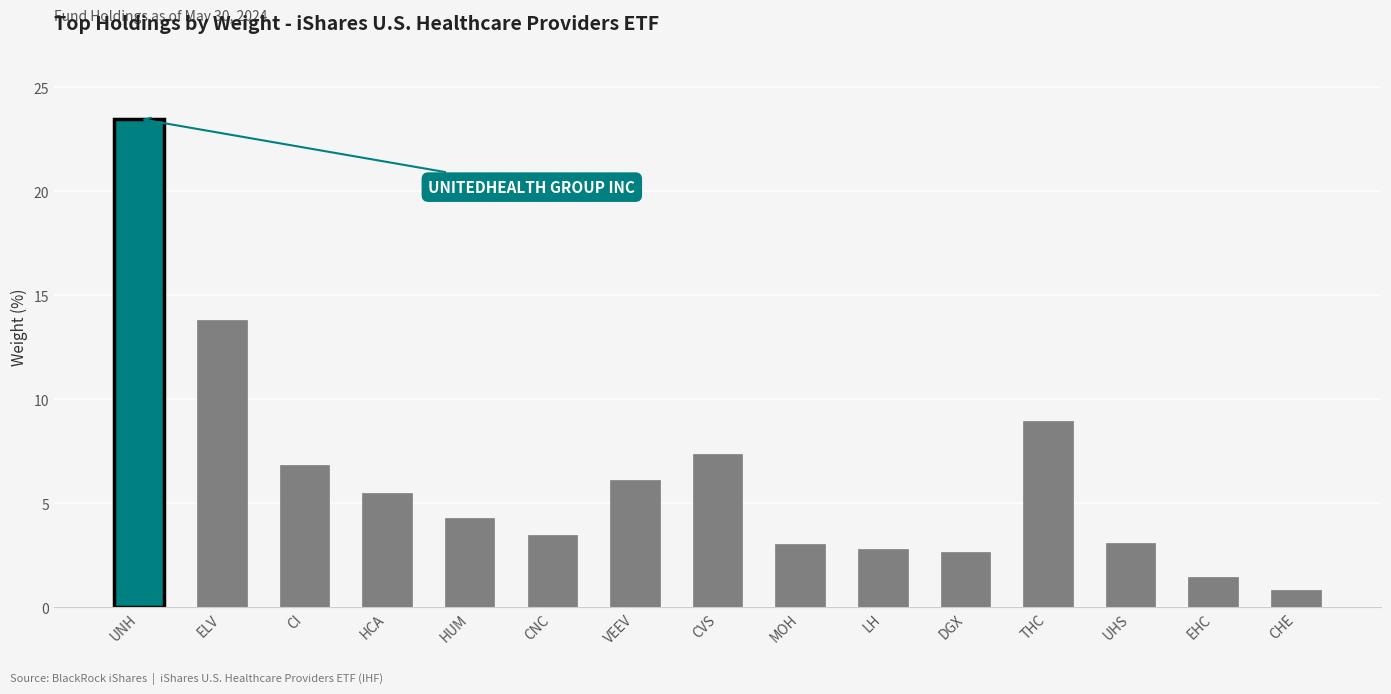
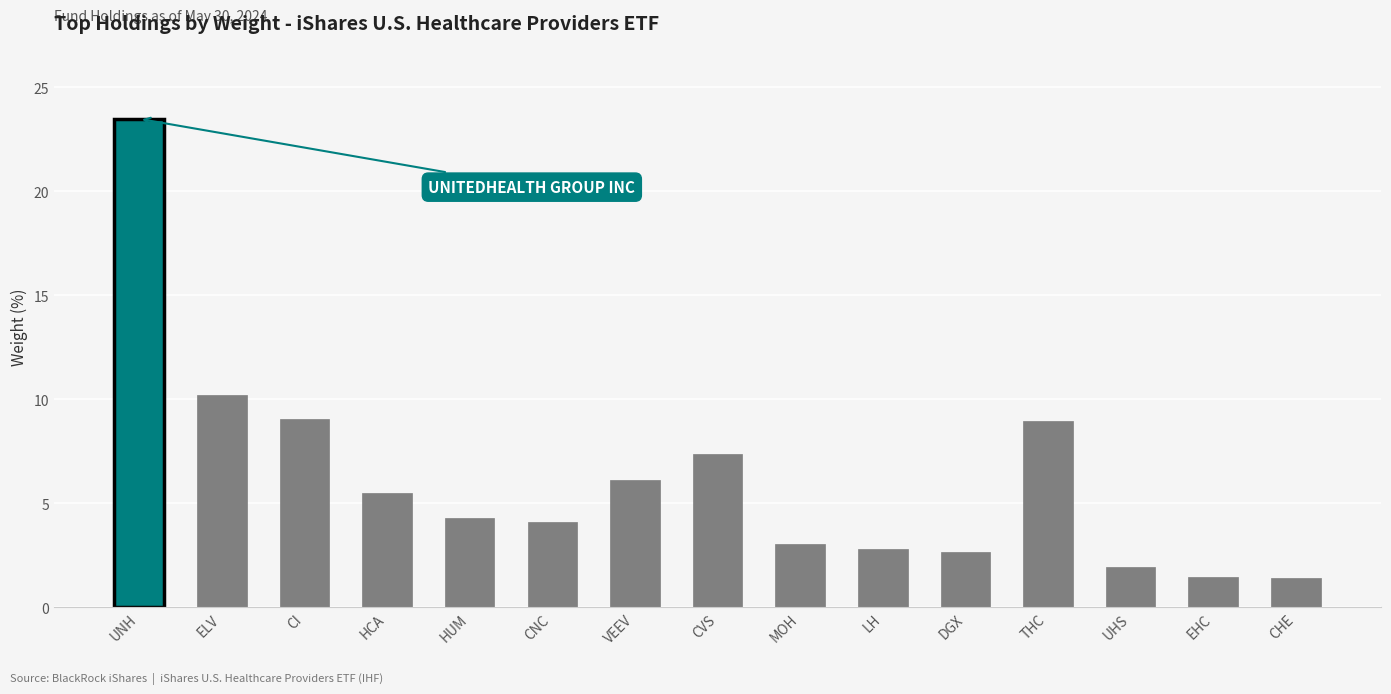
  {
    "UNH": 23.5,
-   "ELV": 13.8,
-   "CI": 6.9,
+   "ELV": 10.2,
+   "CI": 9.1,
    "HCA": 5.5,
    "HUM": 4.3,
-   "CNC": 3.5,
+   "CNC": 4.1,
    "VEEV": 6.1,
    "CVS": 7.4,
    "MOH": 3.0,
    "LH": 2.8,
    "DGX": 2.7,
    "THC": 9.0,
-   "UHS": 3.1,
+   "UHS": 1.9,
    "EHC": 1.5,
-   "CHE": 0.8
+   "CHE": 1.4
  }
